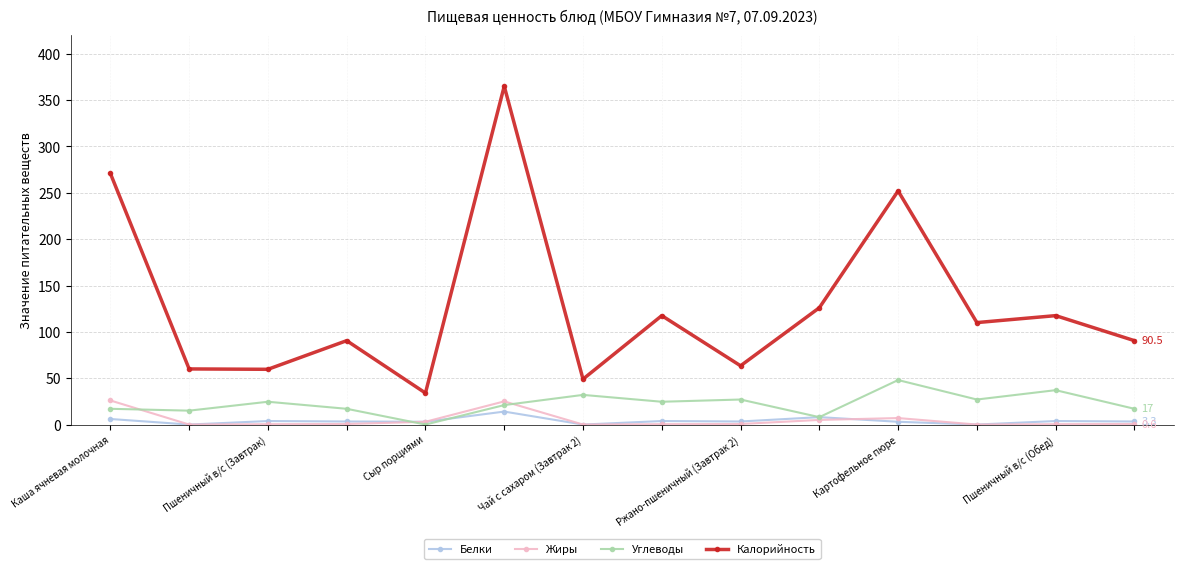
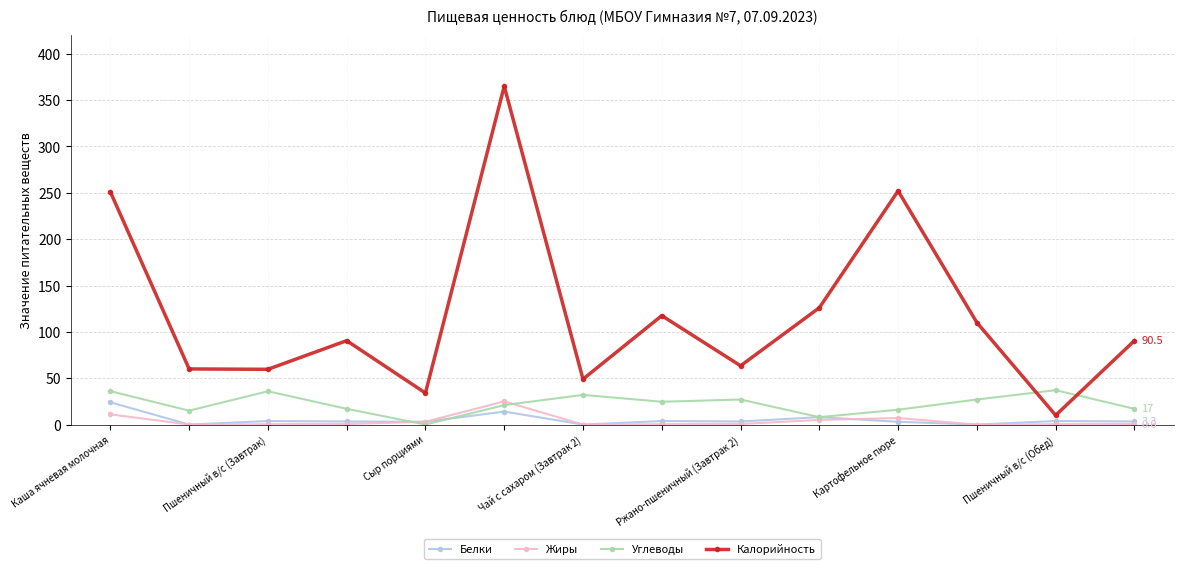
  {
    "Белки": {
-     "Каша ячневая молочная": 10,
+     "Каша ячневая молочная": 20,
      "Пшеничный в/с (Завтрак)": 0,
      "Картофельное пюре": 0,
      "Пшеничный в/с (Обед)": 0
    },
    "Жиры": {
-     "Каша ячневая молочная": 30,
+     "Каша ячневая молочная": 10,
      "Пшеничный в/с (Завтрак)": 0,
      "Картофельное пюре": 10,
      "Пшеничный в/с (Обед)": 0
    },
    "Углеводы": {
-     "Каша ячневая молочная": 20,
-     "Пшеничный в/с (Завтрак)": 20,
+     "Каша ячневая молочная": 40,
+     "Пшеничный в/с (Завтрак)": 40,
      "Сыр порциями": 0,
      "Чай с сахаром (Завтрак 2)": 30,
      "Ржано-пшеничный (Завтрак 2)": 30,
-     "Картофельное пюре": 50,
+     "Картофельное пюре": 20,
      "Пшеничный в/с (Обед)": 40
    },
    "Калорийность": {
-     "Каша ячневая молочная": 270,
+     "Каша ячневая молочная": 250,
      "Пшеничный в/с (Завтрак)": 60,
      "Сыр порциями": 30,
      "Чай с сахаром (Завтрак 2)": 50,
      "Ржано-пшеничный (Завтрак 2)": 60,
      "Картофельное пюре": 250,
-     "Пшеничный в/с (Обед)": 120
+     "Пшеничный в/с (Обед)": 10
    }
  }
